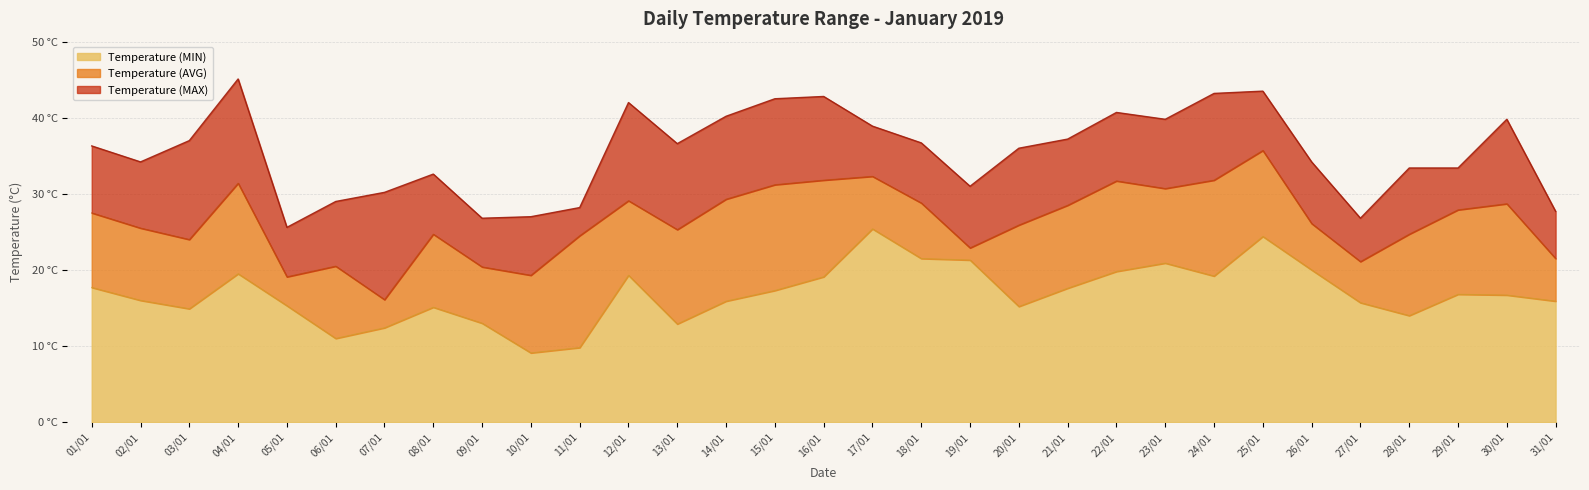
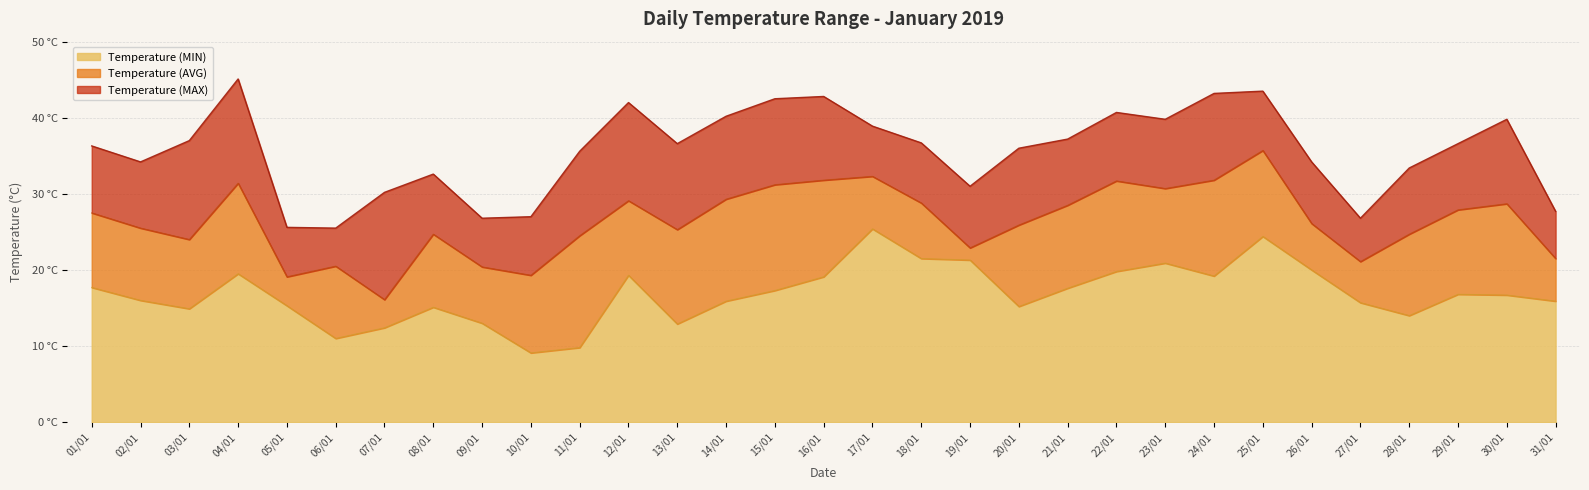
  {
    "Temperature (MAX)": {
      "01/01": "36 °C",
      "02/01": "34 °C",
      "03/01": "37 °C",
      "04/01": "45 °C",
      "05/01": "26 °C",
-     "06/01": "29 °C",
+     "06/01": "26 °C",
      "07/01": "30 °C",
      "08/01": "33 °C",
      "09/01": "27 °C",
      "10/01": "27 °C",
-     "11/01": "28 °C",
+     "11/01": "36 °C",
      "12/01": "42 °C",
      "13/01": "37 °C",
      "14/01": "40 °C",
      "15/01": "43 °C",
      "16/01": "43 °C",
      "17/01": "39 °C",
      "18/01": "37 °C",
      "19/01": "31 °C",
      "20/01": "36 °C",
      "21/01": "37 °C",
      "22/01": "41 °C",
      "23/01": "40 °C",
      "24/01": "43 °C",
      "25/01": "44 °C",
      "26/01": "34 °C",
      "27/01": "27 °C",
      "28/01": "33 °C",
-     "29/01": "33 °C",
+     "29/01": "37 °C",
      "30/01": "40 °C",
      "31/01": "28 °C"
    },
    "Temperature (AVG)": {
      "01/01": "28 °C",
      "02/01": "26 °C",
      "03/01": "24 °C",
      "04/01": "31 °C",
      "05/01": "19 °C",
      "06/01": "21 °C",
      "07/01": "16 °C",
      "08/01": "25 °C",
      "09/01": "20 °C",
      "10/01": "19 °C",
      "11/01": "25 °C",
      "12/01": "29 °C",
      "13/01": "25 °C",
      "14/01": "29 °C",
      "15/01": "31 °C",
      "16/01": "32 °C",
      "17/01": "32 °C",
      "18/01": "29 °C",
      "19/01": "23 °C",
      "20/01": "26 °C",
      "21/01": "29 °C",
      "22/01": "32 °C",
      "23/01": "31 °C",
      "24/01": "32 °C",
      "25/01": "36 °C",
      "26/01": "26 °C",
      "27/01": "21 °C",
      "28/01": "25 °C",
      "29/01": "28 °C",
      "30/01": "29 °C",
      "31/01": "22 °C"
    },
    "Temperature (MIN)": {
      "01/01": "18 °C",
      "02/01": "16 °C",
      "03/01": "15 °C",
      "04/01": "20 °C",
      "05/01": "15 °C",
      "06/01": "11 °C",
      "07/01": "12 °C",
      "08/01": "15 °C",
      "09/01": "13 °C",
      "10/01": "9 °C",
      "11/01": "10 °C",
      "12/01": "19 °C",
      "13/01": "13 °C",
      "14/01": "16 °C",
      "15/01": "17 °C",
      "16/01": "19 °C",
      "17/01": "25 °C",
      "18/01": "22 °C",
      "19/01": "21 °C",
      "20/01": "15 °C",
      "21/01": "18 °C",
      "22/01": "20 °C",
      "23/01": "21 °C",
      "24/01": "19 °C",
      "25/01": "24 °C",
      "26/01": "20 °C",
      "27/01": "16 °C",
      "28/01": "14 °C",
      "29/01": "17 °C",
      "30/01": "17 °C",
      "31/01": "16 °C"
    }
  }
